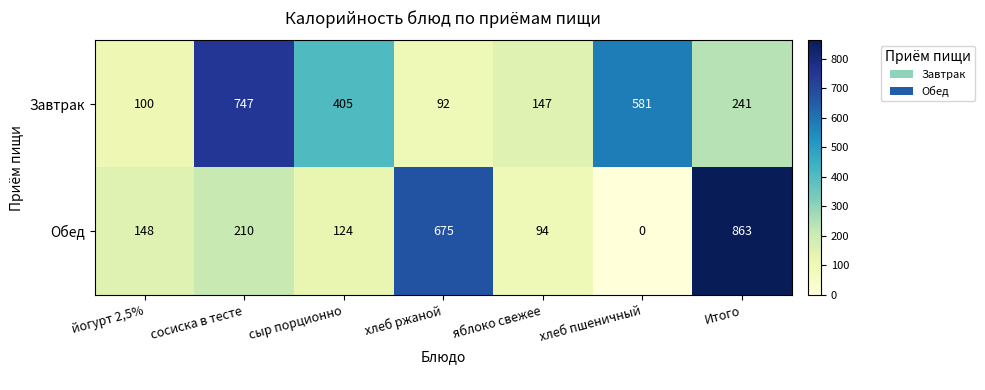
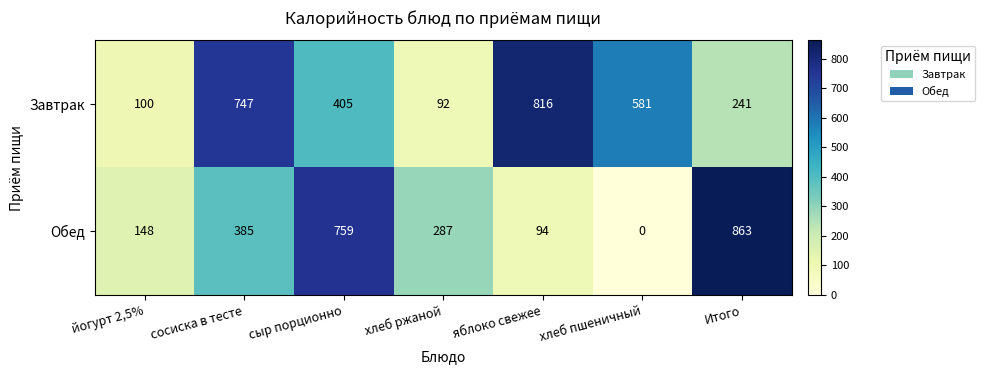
  {
    "Завтрак": {
      "йогурт 2,5%": 100,
      "сосиска в тесте": 747,
      "сыр порционно": 405,
      "хлеб ржаной": 92,
-     "яблоко свежее": 147,
+     "яблоко свежее": 816,
      "хлеб пшеничный": 581,
      "Итого": 241
    },
    "Обед": {
      "йогурт 2,5%": 148,
-     "сосиска в тесте": 210,
-     "сыр порционно": 124,
-     "хлеб ржаной": 675,
+     "сосиска в тесте": 385,
+     "сыр порционно": 759,
+     "хлеб ржаной": 287,
      "яблоко свежее": 94,
      "хлеб пшеничный": 0,
      "Итого": 863
    }
  }
